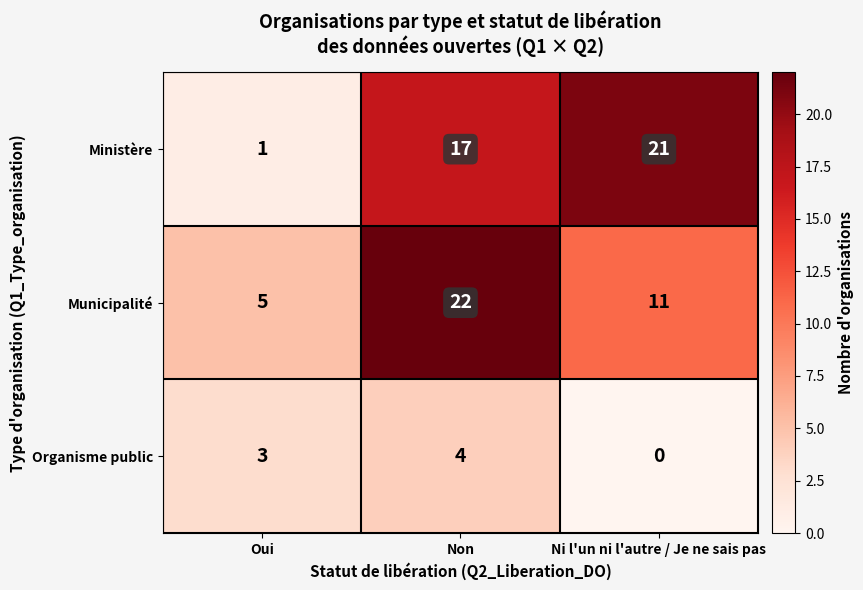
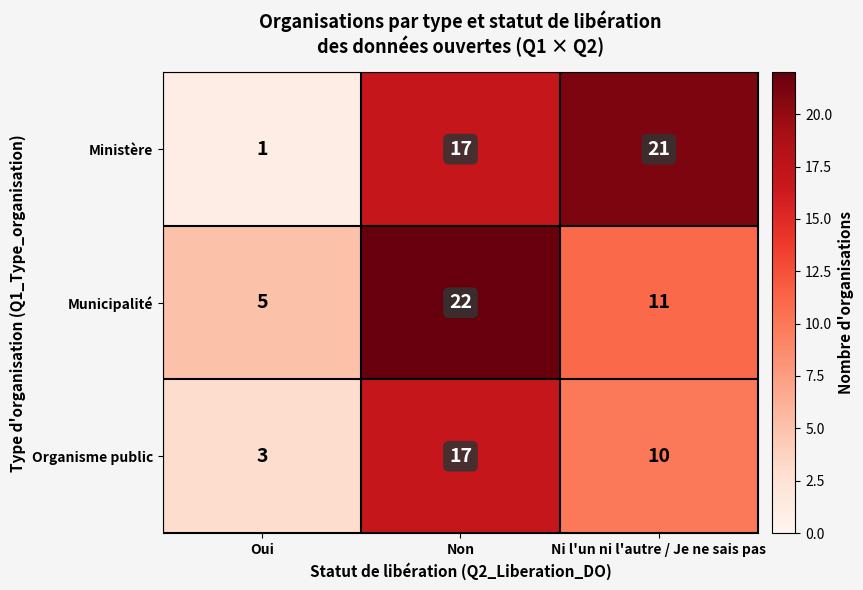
  {
    "Organisme public": {
-     "Non": 4,
-     "Ni l'un ni l'autre / Je ne sais pas": 0
+     "Non": 17,
+     "Ni l'un ni l'autre / Je ne sais pas": 10
    }
  }
